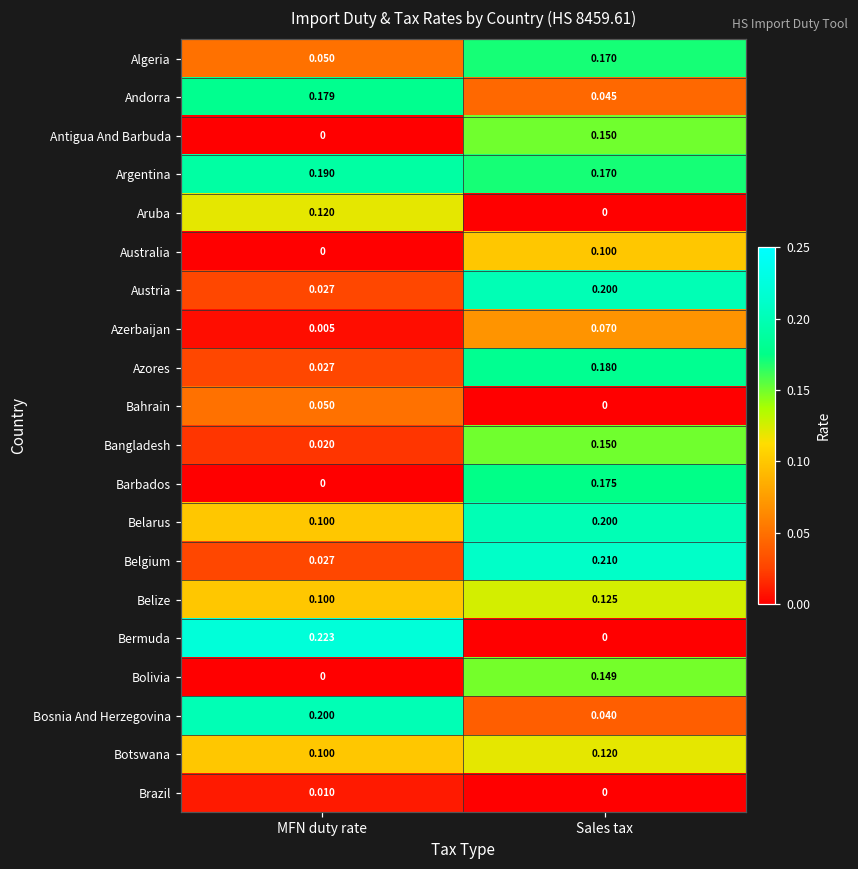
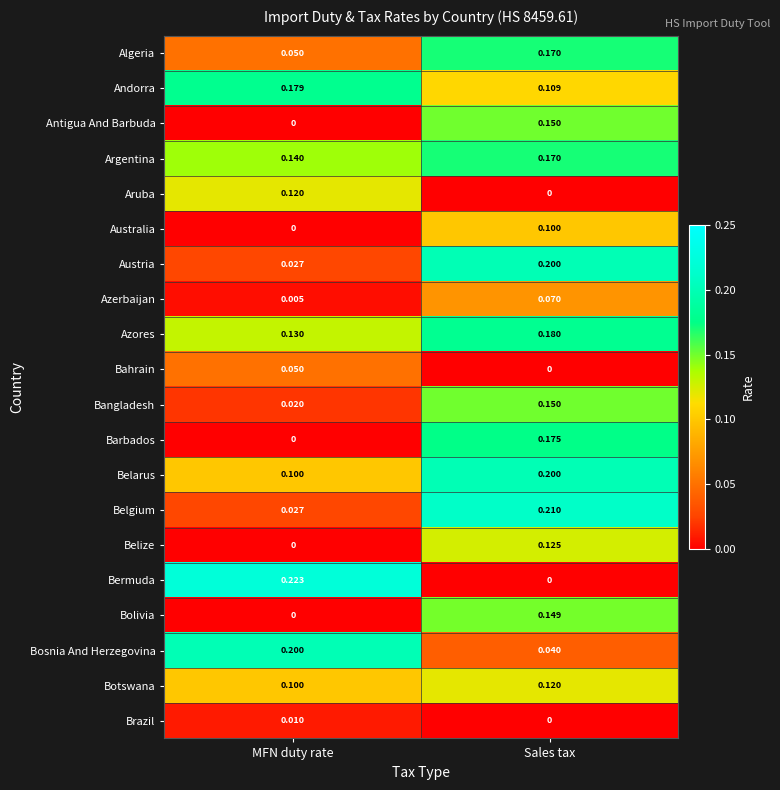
  {
    "Algeria": {
      "MFN duty rate": 0.050,
      "Sales tax": 0.170
    },
    "Andorra": {
      "MFN duty rate": 0.179,
-     "Sales tax": 0.045
+     "Sales tax": 0.109
    },
    "Antigua And Barbuda": {
      "MFN duty rate": 0,
      "Sales tax": 0.150
    },
    "Argentina": {
-     "MFN duty rate": 0.190,
+     "MFN duty rate": 0.140,
      "Sales tax": 0.170
    },
    "Aruba": {
      "MFN duty rate": 0.120,
      "Sales tax": 0
    },
    "Australia": {
      "MFN duty rate": 0,
      "Sales tax": 0.100
    },
    "Austria": {
      "MFN duty rate": 0.027,
      "Sales tax": 0.200
    },
    "Azerbaijan": {
      "MFN duty rate": 0.005,
      "Sales tax": 0.070
    },
    "Azores": {
-     "MFN duty rate": 0.027,
+     "MFN duty rate": 0.130,
      "Sales tax": 0.180
    },
    "Bahrain": {
      "MFN duty rate": 0.050,
      "Sales tax": 0
    },
    "Bangladesh": {
      "MFN duty rate": 0.020,
      "Sales tax": 0.150
    },
    "Barbados": {
      "MFN duty rate": 0,
      "Sales tax": 0.175
    },
    "Belarus": {
      "MFN duty rate": 0.100,
      "Sales tax": 0.200
    },
    "Belgium": {
      "MFN duty rate": 0.027,
      "Sales tax": 0.210
    },
    "Belize": {
-     "MFN duty rate": 0.100,
+     "MFN duty rate": 0,
      "Sales tax": 0.125
    },
    "Bermuda": {
      "MFN duty rate": 0.223,
      "Sales tax": 0
    },
    "Bolivia": {
      "MFN duty rate": 0,
      "Sales tax": 0.149
    },
    "Bosnia And Herzegovina": {
      "MFN duty rate": 0.200,
      "Sales tax": 0.040
    },
    "Botswana": {
      "MFN duty rate": 0.100,
      "Sales tax": 0.120
    },
    "Brazil": {
      "MFN duty rate": 0.010,
      "Sales tax": 0
    }
  }
